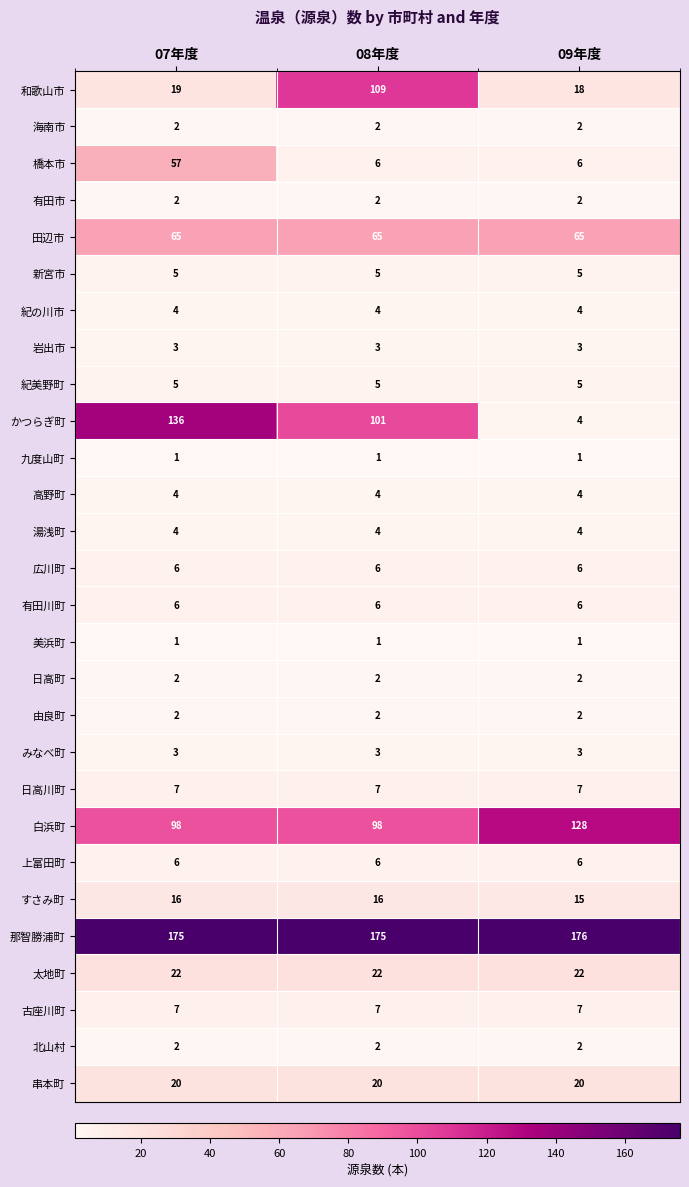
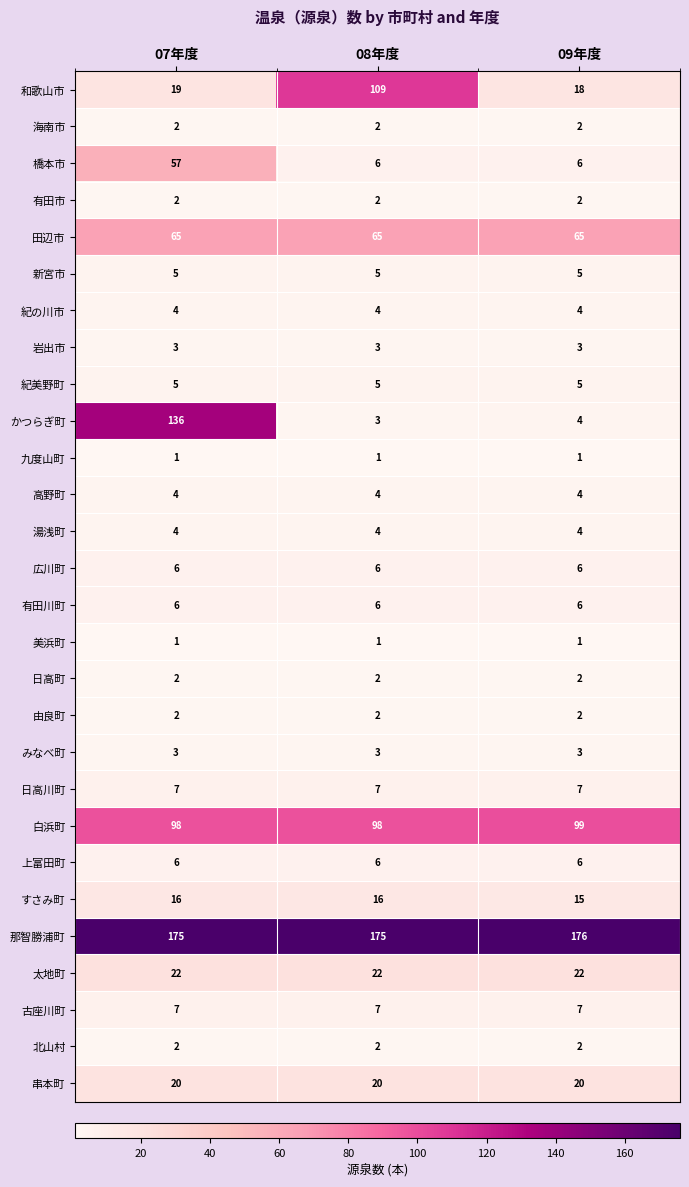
  {
    "和歌山市": {
      "07年度": 19,
      "08年度": 109,
      "09年度": 18
    },
    "海南市": {
      "07年度": 2,
      "08年度": 2,
      "09年度": 2
    },
    "橋本市": {
      "07年度": 57,
      "08年度": 6,
      "09年度": 6
    },
    "有田市": {
      "07年度": 2,
      "08年度": 2,
      "09年度": 2
    },
    "田辺市": {
      "07年度": 65,
      "08年度": 65,
      "09年度": 65
    },
    "新宮市": {
      "07年度": 5,
      "08年度": 5,
      "09年度": 5
    },
    "紀の川市": {
      "07年度": 4,
      "08年度": 4,
      "09年度": 4
    },
    "岩出市": {
      "07年度": 3,
      "08年度": 3,
      "09年度": 3
    },
    "紀美野町": {
      "07年度": 5,
      "08年度": 5,
      "09年度": 5
    },
    "かつらぎ町": {
      "07年度": 136,
-     "08年度": 101,
+     "08年度": 3,
      "09年度": 4
    },
    "九度山町": {
      "07年度": 1,
      "08年度": 1,
      "09年度": 1
    },
    "高野町": {
      "07年度": 4,
      "08年度": 4,
      "09年度": 4
    },
    "湯浅町": {
      "07年度": 4,
      "08年度": 4,
      "09年度": 4
    },
    "広川町": {
      "07年度": 6,
      "08年度": 6,
      "09年度": 6
    },
    "有田川町": {
      "07年度": 6,
      "08年度": 6,
      "09年度": 6
    },
    "美浜町": {
      "07年度": 1,
      "08年度": 1,
      "09年度": 1
    },
    "日高町": {
      "07年度": 2,
      "08年度": 2,
      "09年度": 2
    },
    "由良町": {
      "07年度": 2,
      "08年度": 2,
      "09年度": 2
    },
    "みなべ町": {
      "07年度": 3,
      "08年度": 3,
      "09年度": 3
    },
    "日高川町": {
      "07年度": 7,
      "08年度": 7,
      "09年度": 7
    },
    "白浜町": {
      "07年度": 98,
      "08年度": 98,
-     "09年度": 128
+     "09年度": 99
    },
    "上富田町": {
      "07年度": 6,
      "08年度": 6,
      "09年度": 6
    },
    "すさみ町": {
      "07年度": 16,
      "08年度": 16,
      "09年度": 15
    },
    "那智勝浦町": {
      "07年度": 175,
      "08年度": 175,
      "09年度": 176
    },
    "太地町": {
      "07年度": 22,
      "08年度": 22,
      "09年度": 22
    },
    "古座川町": {
      "07年度": 7,
      "08年度": 7,
      "09年度": 7
    },
    "北山村": {
      "07年度": 2,
      "08年度": 2,
      "09年度": 2
    },
    "串本町": {
      "07年度": 20,
      "08年度": 20,
      "09年度": 20
    }
  }
